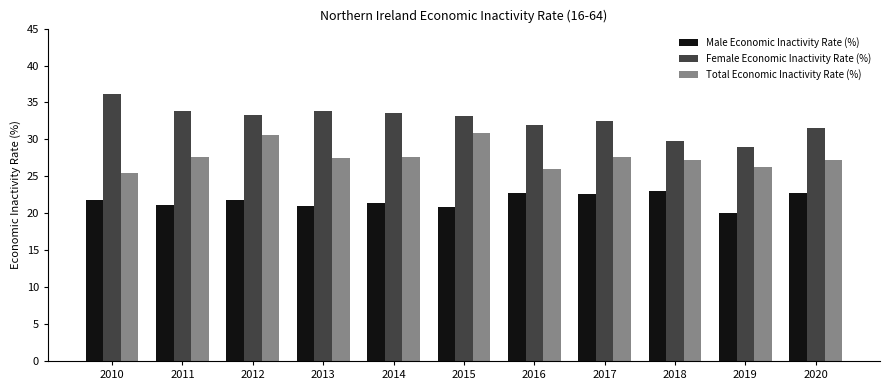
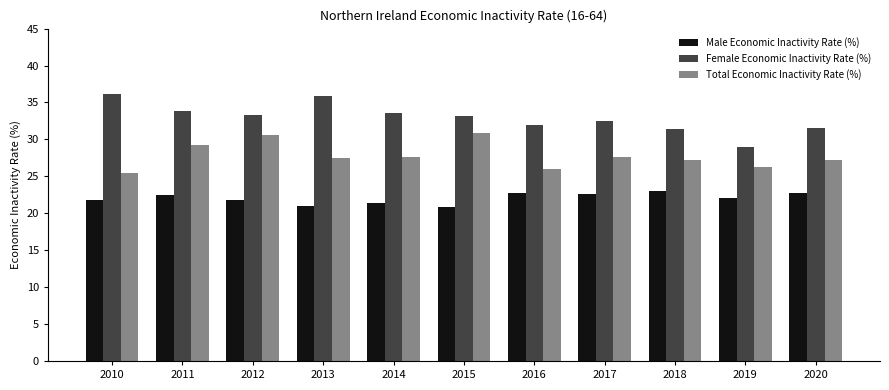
  {
    "Male Economic Inactivity Rate (%)": {
      "2010": 22,
-     "2011": 21,
+     "2011": 23,
      "2012": 22,
      "2013": 21,
      "2014": 21,
      "2015": 21,
      "2016": 23,
      "2017": 23,
      "2018": 23,
-     "2019": 20,
+     "2019": 22,
      "2020": 23
    },
    "Female Economic Inactivity Rate (%)": {
      "2010": 36,
      "2011": 34,
      "2012": 33,
-     "2013": 34,
+     "2013": 36,
      "2014": 34,
      "2015": 33,
      "2016": 32,
      "2017": 33,
-     "2018": 30,
+     "2018": 31,
      "2019": 29,
      "2020": 32
    },
    "Total Economic Inactivity Rate (%)": {
      "2010": 25,
-     "2011": 28,
+     "2011": 29,
      "2012": 31,
      "2013": 28,
      "2014": 28,
      "2015": 31,
      "2016": 26,
      "2017": 28,
      "2018": 27,
      "2019": 26,
      "2020": 27
    }
  }
